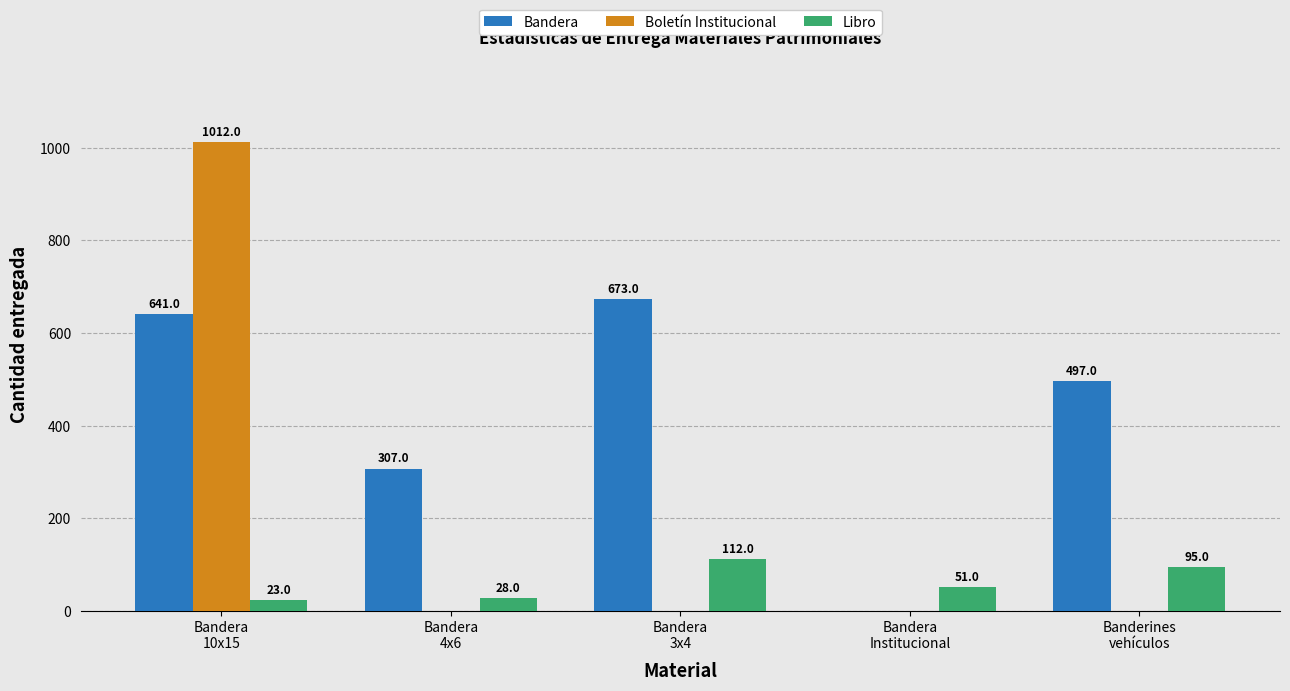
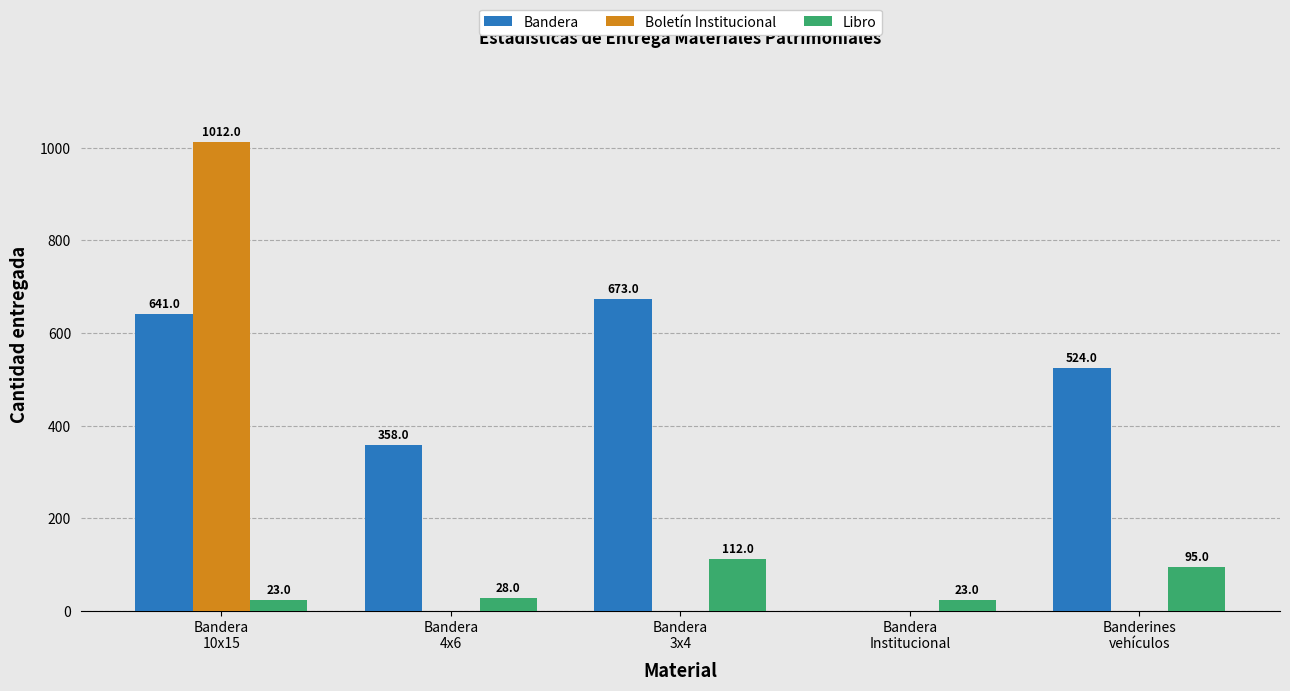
  {
    "Bandera": {
      "Bandera 10x15": 641.0,
-     "Bandera 4x6": 307.0,
+     "Bandera 4x6": 358.0,
      "Bandera 3x4": 673.0,
-     "Banderines vehículos": 497.0
+     "Banderines vehículos": 524.0
    },
    "Boletín Institucional": {
      "Bandera 10x15": 1012.0
    },
    "Libro": {
      "Bandera 10x15": 23.0,
      "Bandera 4x6": 28.0,
      "Bandera 3x4": 112.0,
-     "Bandera Institucional": 51.0,
+     "Bandera Institucional": 23.0,
      "Banderines vehículos": 95.0
    }
  }
